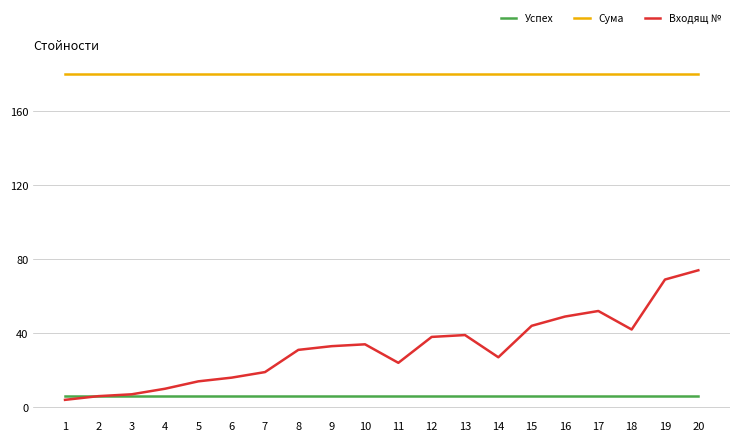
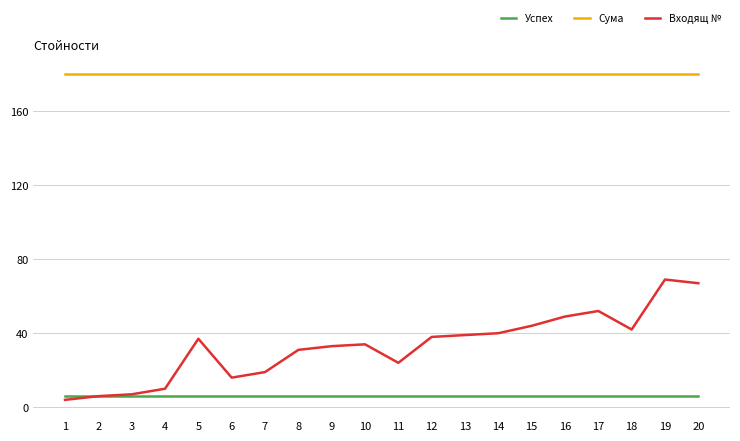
  {
    "Успех": {
      "1": 6,
      "4": 6,
      "5": 6,
      "6": 6,
      "7": 6,
      "8": 6,
      "9": 6,
      "10": 6,
      "11": 6,
      "12": 6,
      "13": 6,
      "14": 6,
      "15": 6,
      "16": 6,
      "17": 6,
      "18": 6,
      "19": 6,
      "20": 6
    },
    "Сума": {
      "1": 180,
      "2": 180,
      "3": 180,
      "4": 180,
      "5": 180,
      "6": 180,
      "7": 180,
      "8": 180,
      "9": 180,
      "10": 180,
      "11": 180,
      "12": 180,
      "13": 180,
      "14": 180,
      "15": 180,
      "16": 180,
      "17": 180,
      "18": 180,
      "19": 180,
      "20": 180
    },
    "Входящ №": {
      "1": 4,
      "4": 10,
-     "5": 14,
+     "5": 37,
      "6": 16,
      "7": 19,
      "8": 31,
      "9": 33,
      "10": 34,
      "11": 24,
      "12": 38,
      "13": 39,
-     "14": 27,
+     "14": 40,
      "15": 44,
      "16": 49,
      "17": 52,
      "18": 42,
      "19": 69,
-     "20": 74
+     "20": 67
    }
  }
